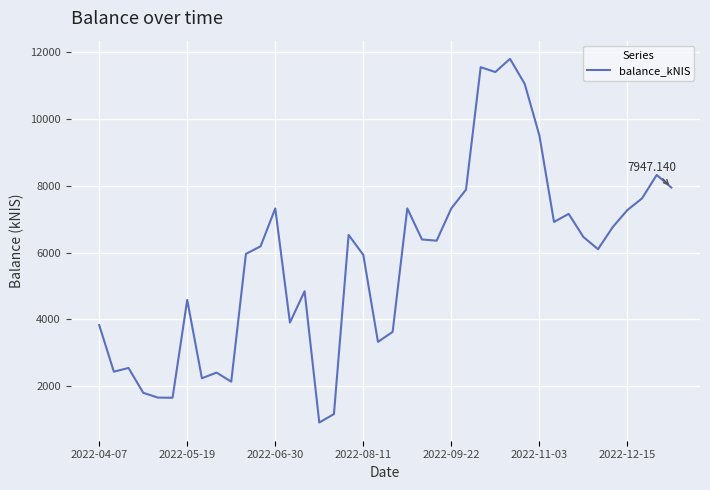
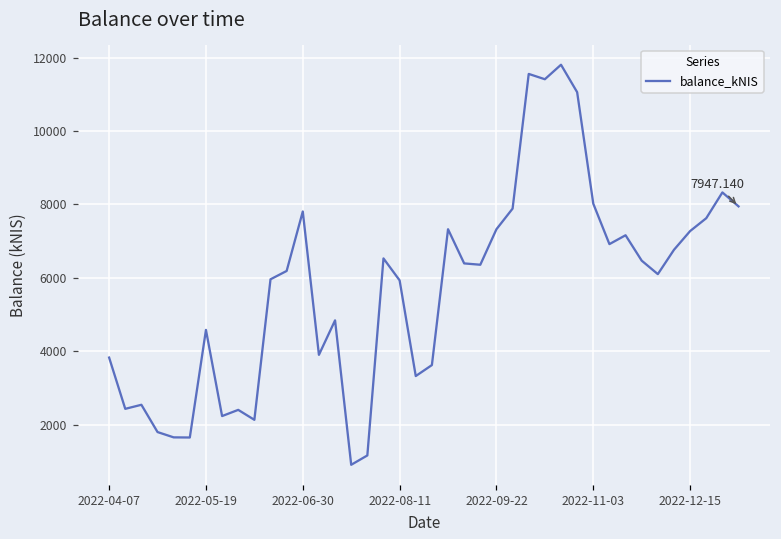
  {
    "2022-04-07": 3800,
    "2022-05-19": 4600,
-   "2022-06-30": 7300,
+   "2022-06-30": 7800,
    "2022-08-11": 5900,
    "2022-09-22": 7300,
-   "2022-11-03": 9500,
+   "2022-11-03": 8000,
    "2022-12-15": 7300
  }
